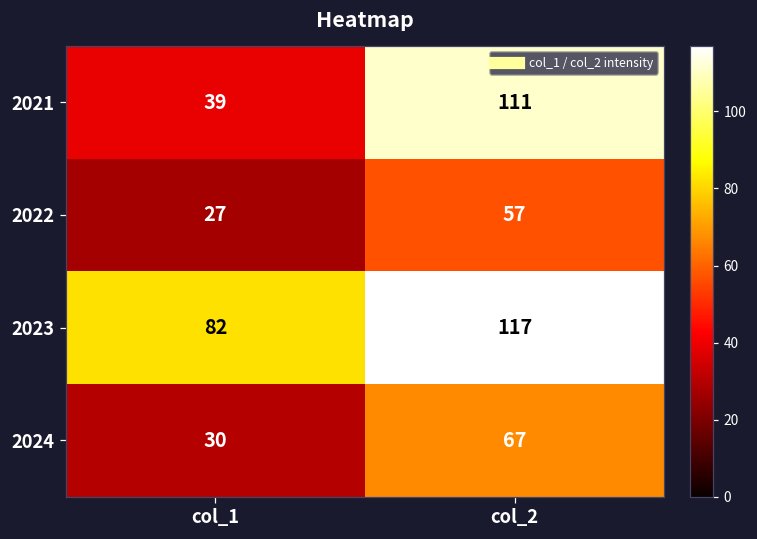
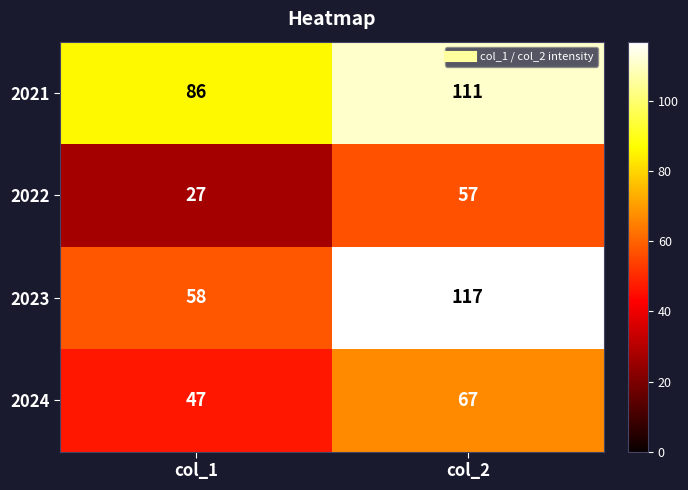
  {
    "2021": {
-     "col_1": 39,
+     "col_1": 86,
      "col_2": 111
    },
    "2022": {
      "col_1": 27,
      "col_2": 57
    },
    "2023": {
-     "col_1": 82,
+     "col_1": 58,
      "col_2": 117
    },
    "2024": {
-     "col_1": 30,
+     "col_1": 47,
      "col_2": 67
    }
  }
